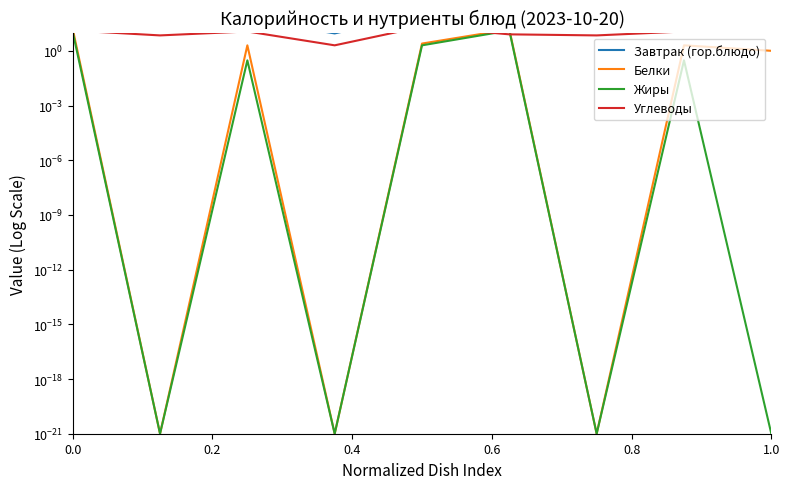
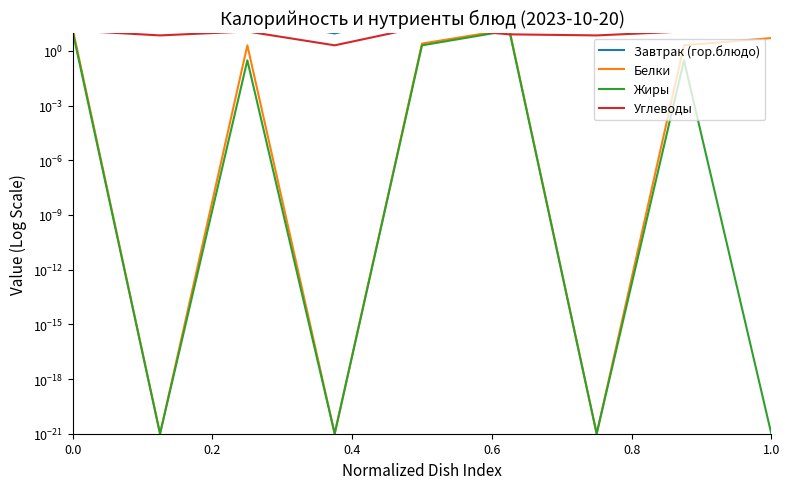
  {
    "Белки": {
-     "1.0": 1
+     "1.0": 5
    },
    "Жиры": {
      "1.0": 0.000000000000
    }
  }
